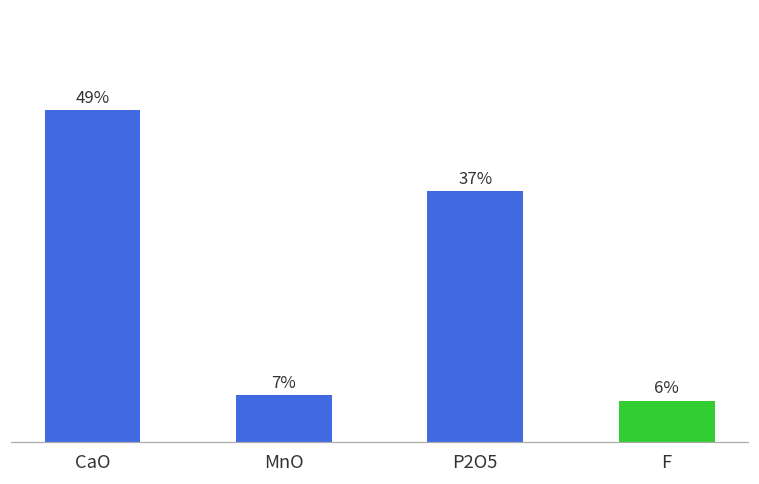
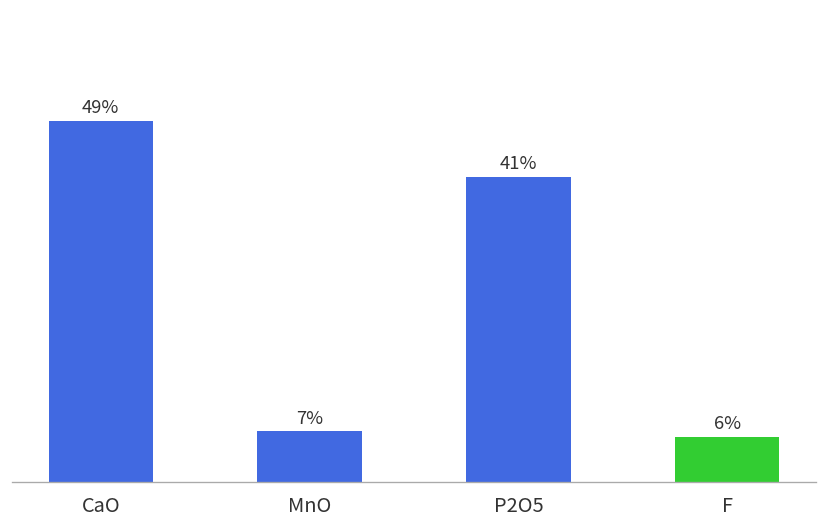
  {
    "CaO": "49%",
    "MnO": "7%",
-   "P2O5": "37%",
+   "P2O5": "41%",
    "F": "6%"
  }
